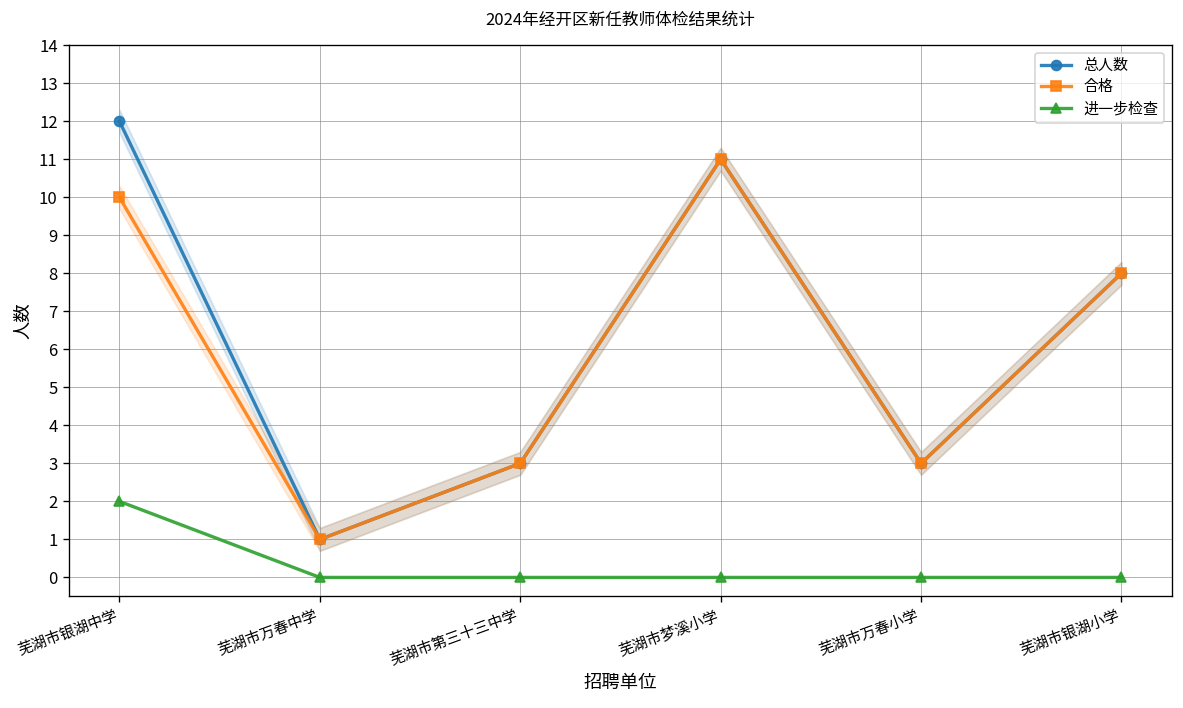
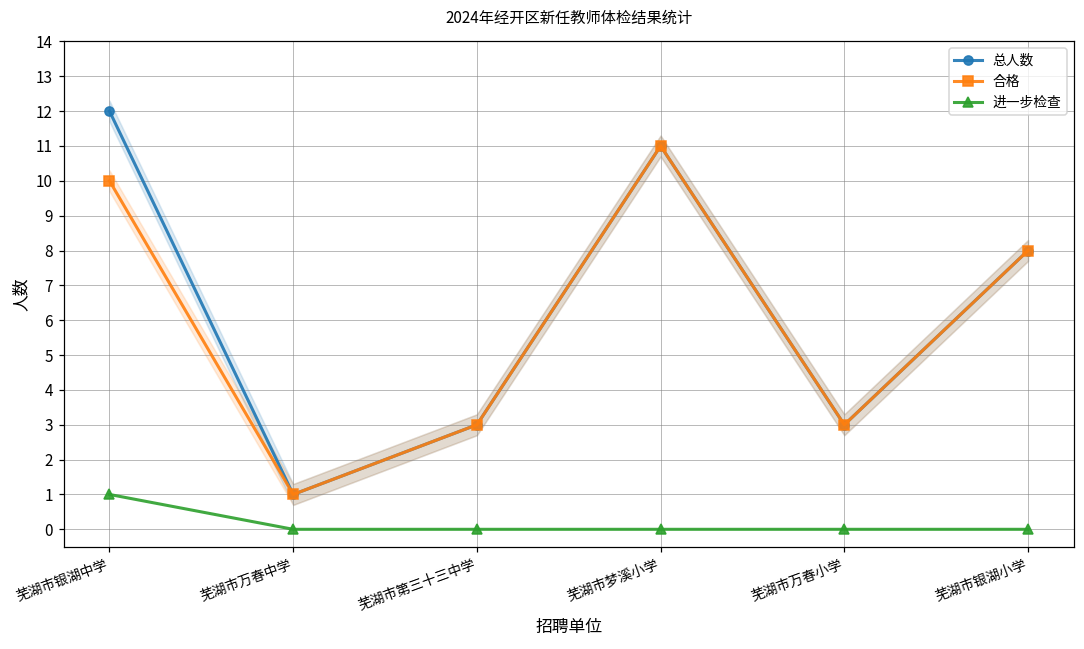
  {
    "进一步检查": {
-     "芜湖市银湖中学": 2,
+     "芜湖市银湖中学": 1,
      "芜湖市万春中学": 0,
      "芜湖市第三十三中学": 0,
      "芜湖市梦溪小学": 0,
      "芜湖市万春小学": 0,
      "芜湖市银湖小学": 0
    }
  }
